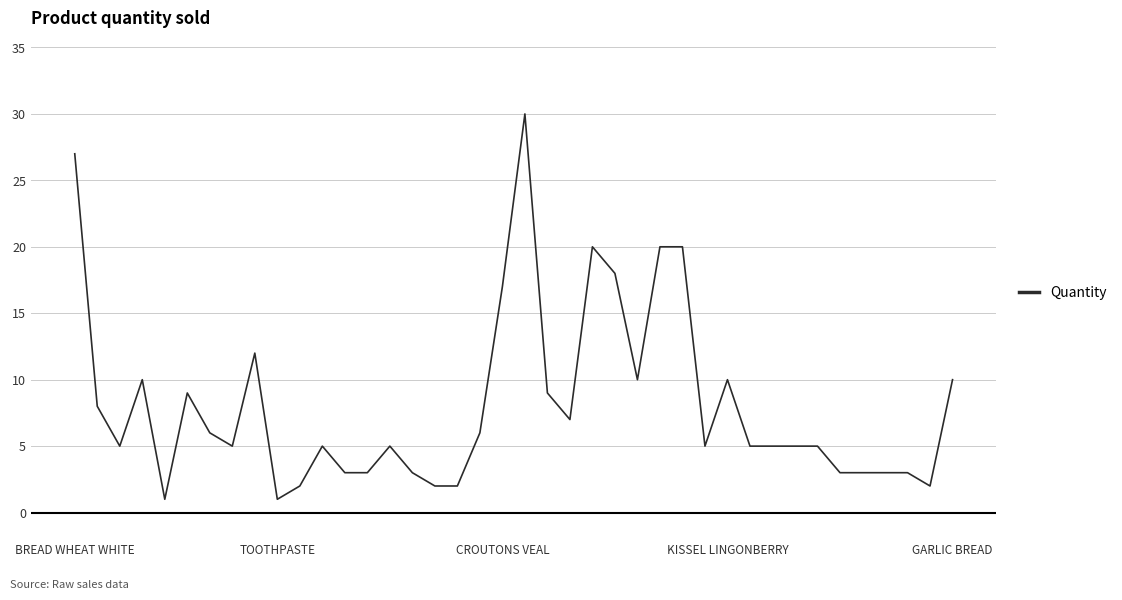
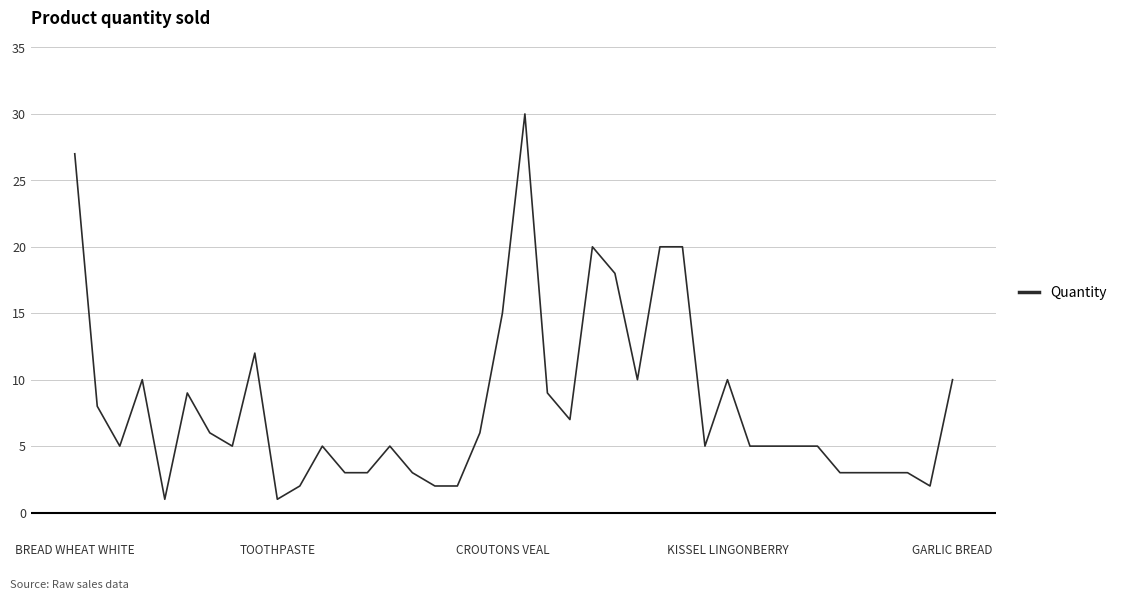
  {
    "BREAD WHEAT WHITE": 27,
    "TOOTHPASTE": 1,
-   "CROUTONS VEAL": 17,
+   "CROUTONS VEAL": 15,
    "GARLIC BREAD": 10
  }
